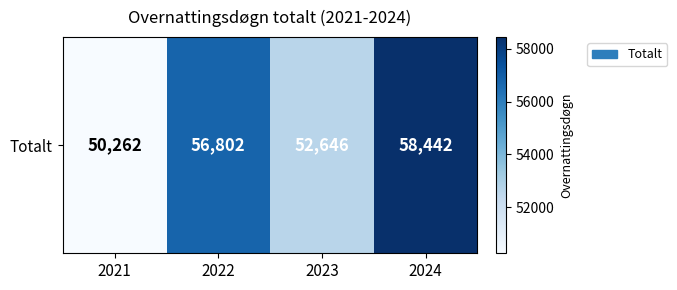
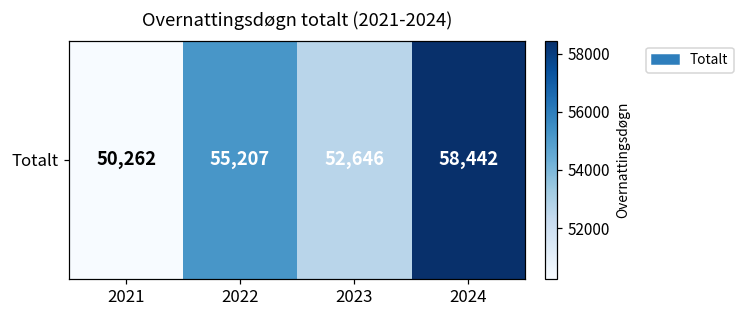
  {
    "Totalt": {
      "2021": "50,262",
-     "2022": "56,802",
+     "2022": "55,207",
      "2023": "52,646",
      "2024": "58,442"
    }
  }
